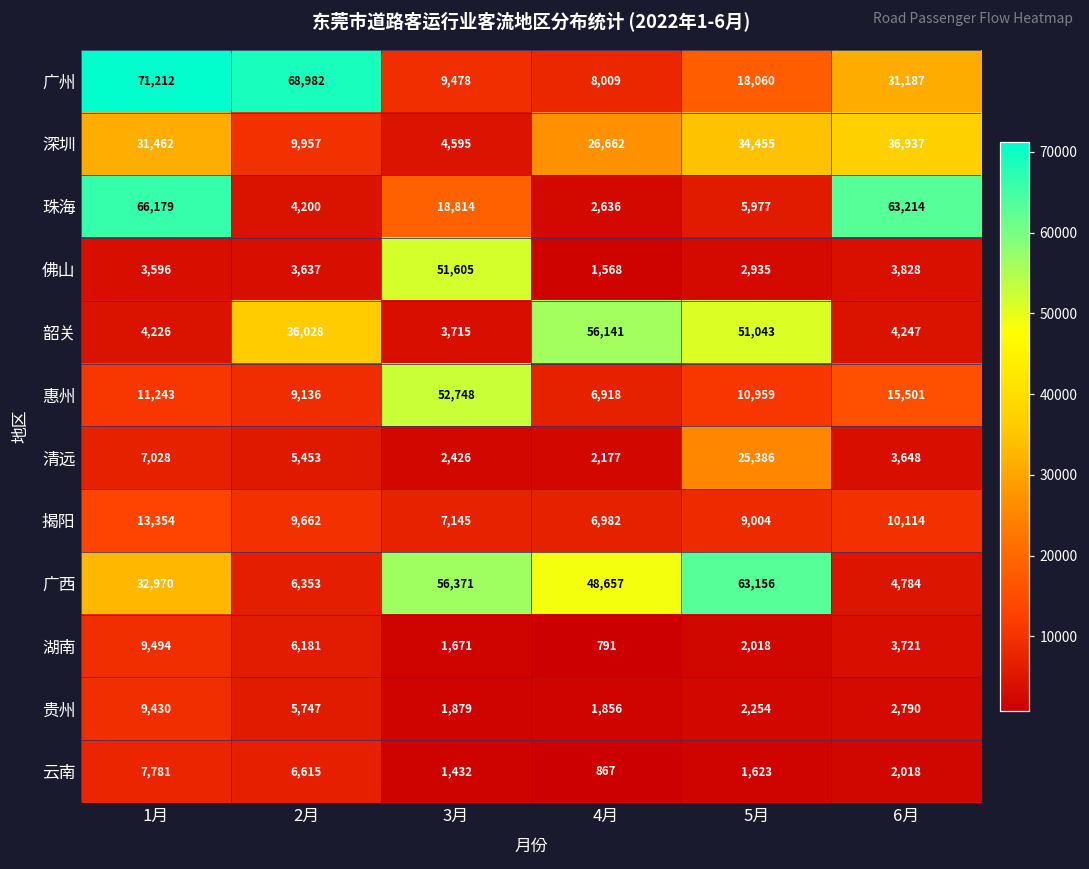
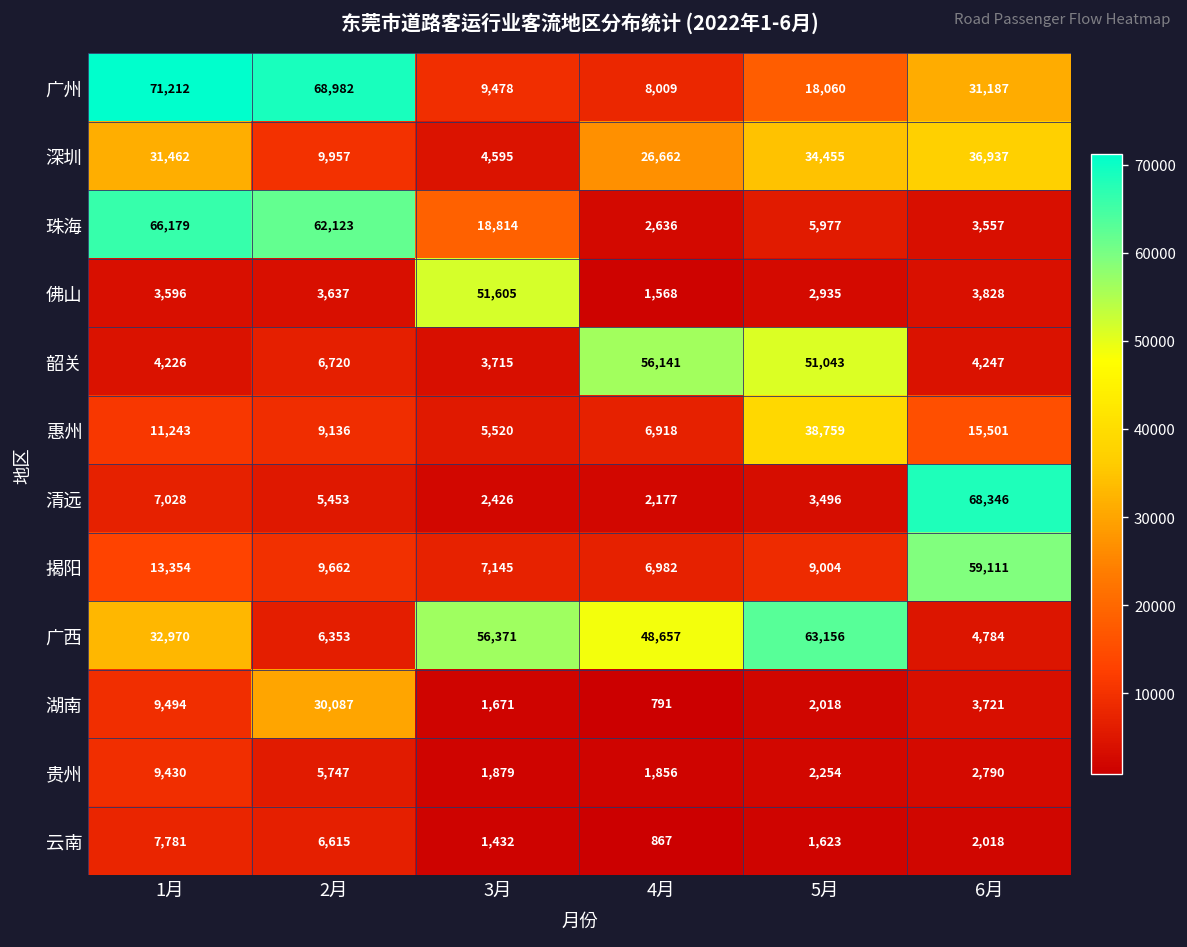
  {
    "广州": {
      "1月": "71,212",
      "2月": "68,982",
      "3月": "9,478",
      "4月": "8,009",
      "5月": "18,060",
      "6月": "31,187"
    },
    "深圳": {
      "1月": "31,462",
      "2月": "9,957",
      "3月": "4,595",
      "4月": "26,662",
      "5月": "34,455",
      "6月": "36,937"
    },
    "珠海": {
      "1月": "66,179",
-     "2月": "4,200",
+     "2月": "62,123",
      "3月": "18,814",
      "4月": "2,636",
      "5月": "5,977",
-     "6月": "63,214"
+     "6月": "3,557"
    },
    "佛山": {
      "1月": "3,596",
      "2月": "3,637",
      "3月": "51,605",
      "4月": "1,568",
      "5月": "2,935",
      "6月": "3,828"
    },
    "韶关": {
      "1月": "4,226",
-     "2月": "36,028",
+     "2月": "6,720",
      "3月": "3,715",
      "4月": "56,141",
      "5月": "51,043",
      "6月": "4,247"
    },
    "惠州": {
      "1月": "11,243",
      "2月": "9,136",
-     "3月": "52,748",
+     "3月": "5,520",
      "4月": "6,918",
-     "5月": "10,959",
+     "5月": "38,759",
      "6月": "15,501"
    },
    "清远": {
      "1月": "7,028",
      "2月": "5,453",
      "3月": "2,426",
      "4月": "2,177",
-     "5月": "25,386",
-     "6月": "3,648"
+     "5月": "3,496",
+     "6月": "68,346"
    },
    "揭阳": {
      "1月": "13,354",
      "2月": "9,662",
      "3月": "7,145",
      "4月": "6,982",
      "5月": "9,004",
-     "6月": "10,114"
+     "6月": "59,111"
    },
    "广西": {
      "1月": "32,970",
      "2月": "6,353",
      "3月": "56,371",
      "4月": "48,657",
      "5月": "63,156",
      "6月": "4,784"
    },
    "湖南": {
      "1月": "9,494",
-     "2月": "6,181",
+     "2月": "30,087",
      "3月": "1,671",
      "4月": "791",
      "5月": "2,018",
      "6月": "3,721"
    },
    "贵州": {
      "1月": "9,430",
      "2月": "5,747",
      "3月": "1,879",
      "4月": "1,856",
      "5月": "2,254",
      "6月": "2,790"
    },
    "云南": {
      "1月": "7,781",
      "2月": "6,615",
      "3月": "1,432",
      "4月": "867",
      "5月": "1,623",
      "6月": "2,018"
    }
  }
